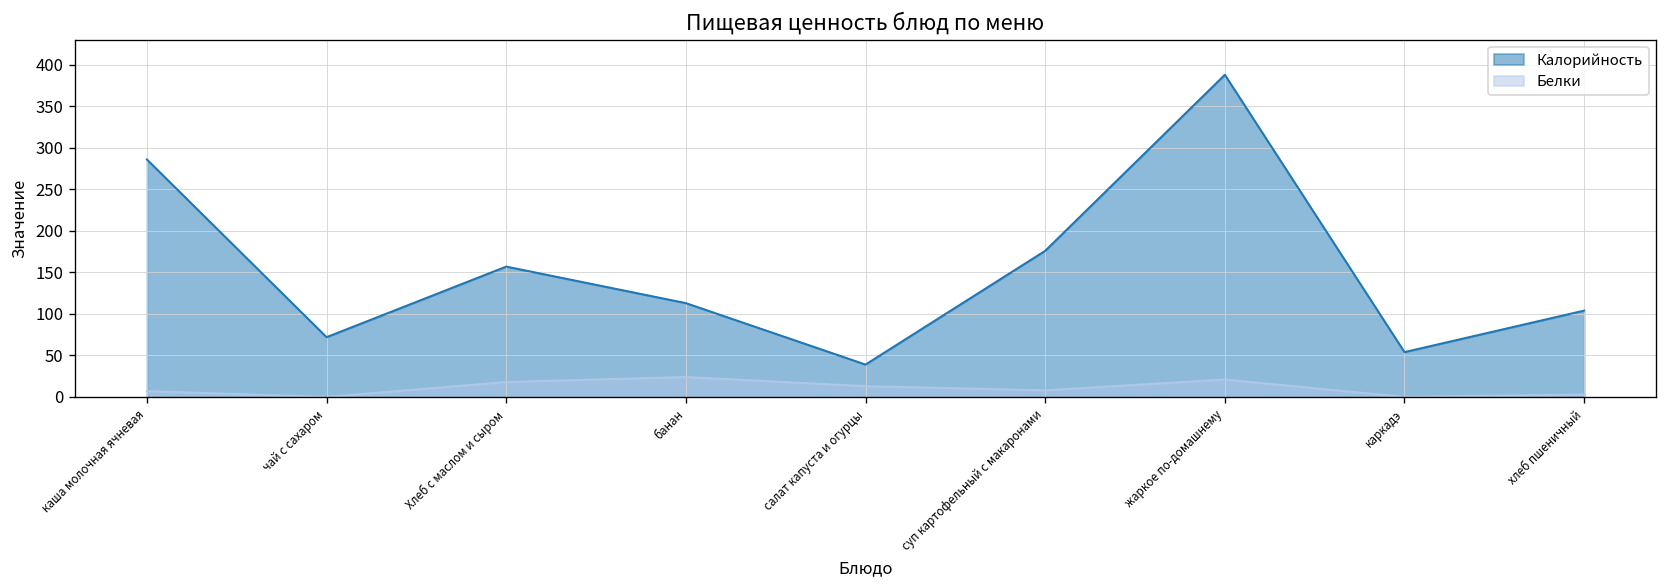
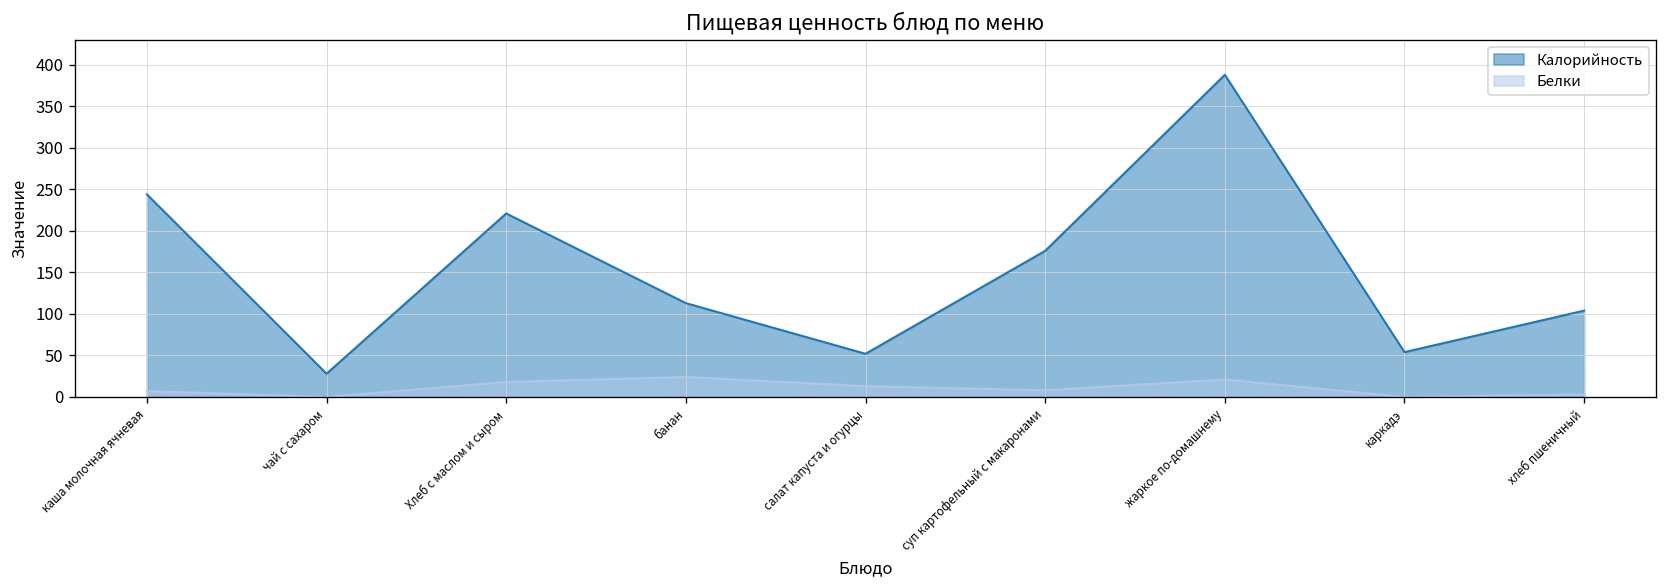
  {
    "Калорийность": {
-     "каша молочная ячневая": 290,
-     "чай с сахаром": 70,
-     "Хлеб с маслом и сыром": 160,
+     "каша молочная ячневая": 240,
+     "чай с сахаром": 30,
+     "Хлеб с маслом и сыром": 220,
      "банан": 110,
-     "салат капуста и огурцы": 40,
+     "салат капуста и огурцы": 50,
      "суп картофельный с макаронами": 180,
      "жаркое по-домашнему": 390,
      "каркадэ": 50,
      "хлеб пшеничный": 100
    },
    "Белки": {
      "каша молочная ячневая": 10,
      "чай с сахаром": 0,
      "Хлеб с маслом и сыром": 20,
      "банан": 20,
      "салат капуста и огурцы": 10,
      "суп картофельный с макаронами": 10,
      "жаркое по-домашнему": 20,
      "каркадэ": 0,
      "хлеб пшеничный": 0
    }
  }
